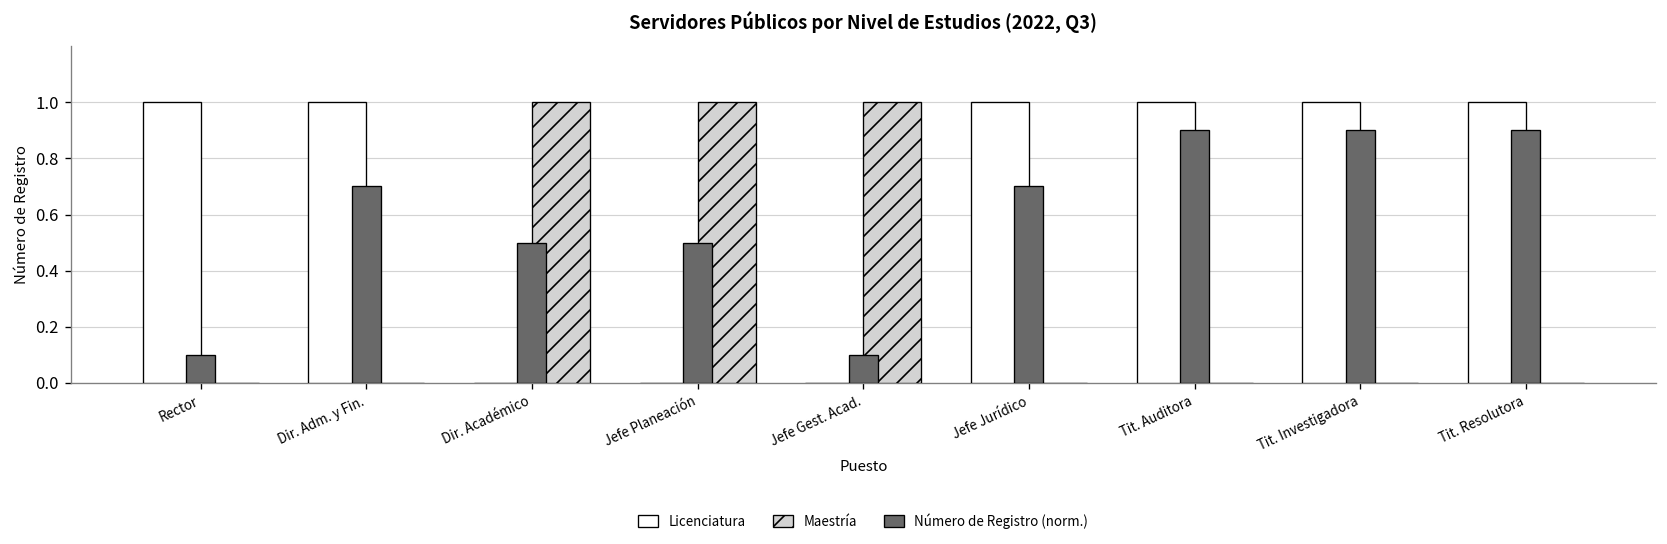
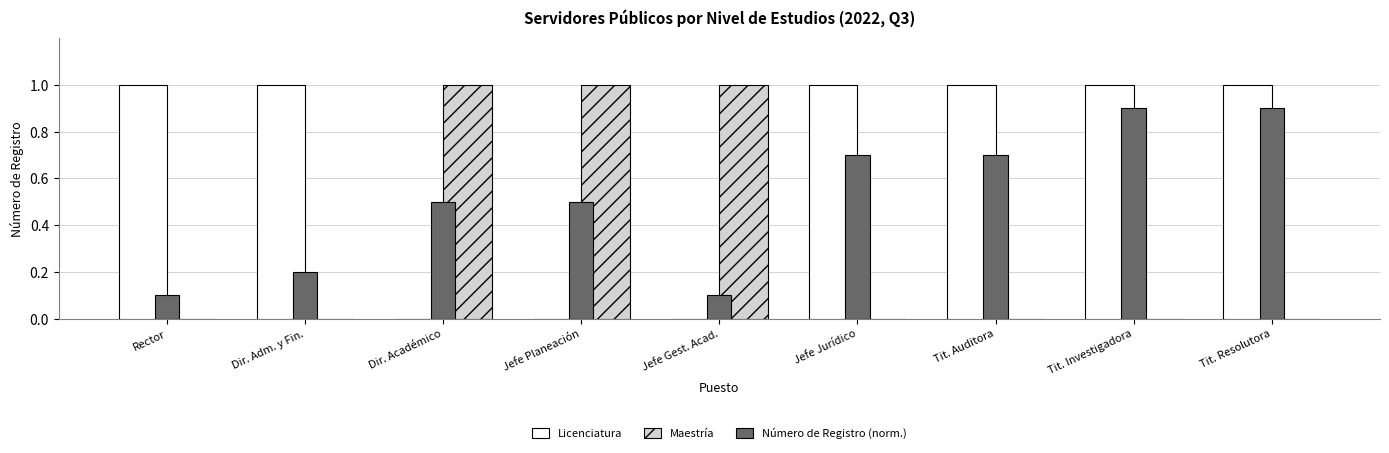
  {
    "Licenciatura": {
      "Rector": 1.00,
      "Dir. Adm. y Fin.": 1.00,
      "Dir. Académico": 0.00,
      "Jefe Planeación": 0.00,
      "Jefe Gest. Acad.": 0.00,
      "Jefe Jurídico": 1.00,
      "Tit. Auditora": 1.00,
      "Tit. Investigadora": 1.00,
      "Tit. Resolutora": 1.00
    },
    "Maestría": {
      "Rector": 0.00,
      "Dir. Adm. y Fin.": 0.00,
      "Dir. Académico": 1.00,
      "Jefe Planeación": 1.00,
      "Jefe Gest. Acad.": 1.00,
      "Jefe Jurídico": 0.00,
      "Tit. Auditora": 0.00,
      "Tit. Investigadora": 0.00,
      "Tit. Resolutora": 0.00
    },
    "Número de Registro (norm.)": {
      "Rector": 0.10,
-     "Dir. Adm. y Fin.": 0.70,
+     "Dir. Adm. y Fin.": 0.20,
      "Dir. Académico": 0.50,
      "Jefe Planeación": 0.50,
      "Jefe Gest. Acad.": 0.10,
      "Jefe Jurídico": 0.70,
-     "Tit. Auditora": 0.90,
+     "Tit. Auditora": 0.70,
      "Tit. Investigadora": 0.90,
      "Tit. Resolutora": 0.90
    }
  }
